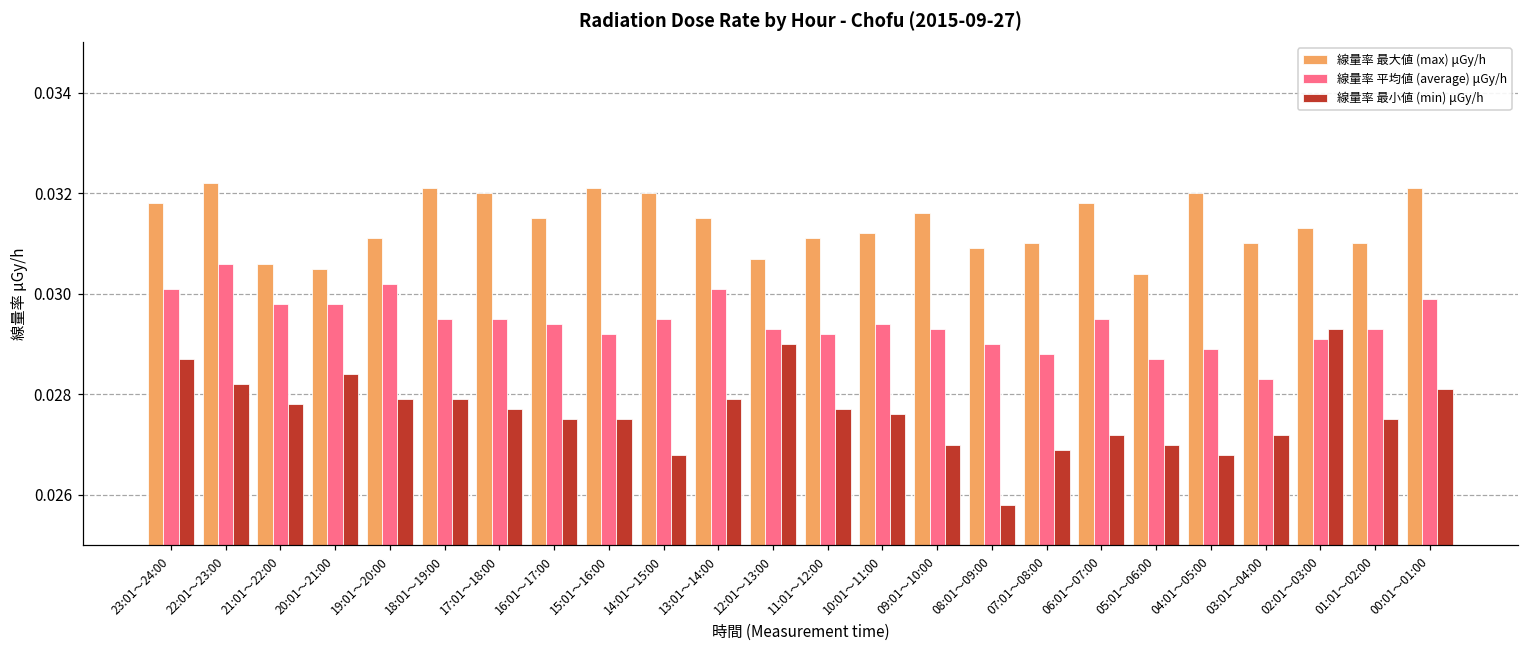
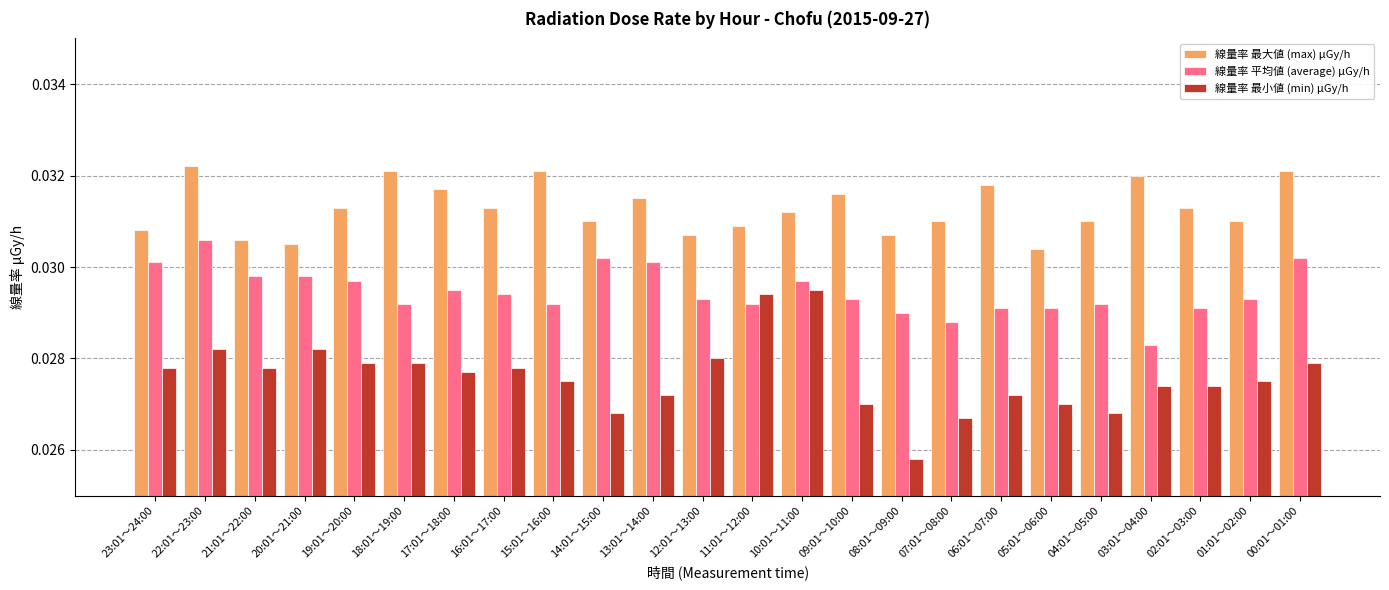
  {
    "線量率 最大値 (max) μGy/h": {
-     "23:01～24:00": 0.0318,
+     "23:01～24:00": 0.0308,
      "22:01～23:00": 0.0322,
      "21:01～22:00": 0.0306,
      "20:01～21:00": 0.0305,
-     "19:01～20:00": 0.0311,
+     "19:01～20:00": 0.0313,
      "18:01～19:00": 0.0321,
-     "17:01～18:00": 0.0320,
-     "16:01～17:00": 0.0315,
+     "17:01～18:00": 0.0317,
+     "16:01～17:00": 0.0313,
      "15:01～16:00": 0.0321,
-     "14:01～15:00": 0.032,
+     "14:01～15:00": 0.031,
      "13:01～14:00": 0.0315,
      "12:01～13:00": 0.0307,
-     "11:01～12:00": 0.0311,
+     "11:01～12:00": 0.0309,
      "10:01～11:00": 0.0312,
      "09:01～10:00": 0.0316,
-     "08:01～09:00": 0.0309,
+     "08:01～09:00": 0.0307,
      "07:01～08:00": 0.0310,
      "06:01～07:00": 0.0318,
      "05:01～06:00": 0.0304,
-     "04:01～05:00": 0.032,
-     "03:01～04:00": 0.031,
+     "04:01～05:00": 0.031,
+     "03:01～04:00": 0.032,
      "02:01～03:00": 0.0313,
      "01:01～02:00": 0.0310,
      "00:01～01:00": 0.0321
    },
    "線量率 平均値 (average) μGy/h": {
      "23:01～24:00": 0.0301,
      "22:01～23:00": 0.0306,
      "21:01～22:00": 0.0298,
      "20:01～21:00": 0.0298,
-     "19:01～20:00": 0.0302,
-     "18:01～19:00": 0.0295,
+     "19:01～20:00": 0.0297,
+     "18:01～19:00": 0.0292,
      "17:01～18:00": 0.0295,
      "16:01～17:00": 0.0294,
      "15:01～16:00": 0.0292,
-     "14:01～15:00": 0.0295,
+     "14:01～15:00": 0.0302,
      "13:01～14:00": 0.0301,
      "12:01～13:00": 0.0293,
      "11:01～12:00": 0.0292,
-     "10:01～11:00": 0.0294,
+     "10:01～11:00": 0.0297,
      "09:01～10:00": 0.0293,
      "08:01～09:00": 0.0290,
      "07:01～08:00": 0.0288,
-     "06:01～07:00": 0.0295,
-     "05:01～06:00": 0.0287,
-     "04:01～05:00": 0.0289,
+     "06:01～07:00": 0.0291,
+     "05:01～06:00": 0.0291,
+     "04:01～05:00": 0.0292,
      "03:01～04:00": 0.0283,
      "02:01～03:00": 0.0291,
      "01:01～02:00": 0.0293,
-     "00:01～01:00": 0.0299
+     "00:01～01:00": 0.0302
    },
    "線量率 最小値 (min) μGy/h": {
-     "23:01～24:00": 0.0287,
+     "23:01～24:00": 0.0278,
      "22:01～23:00": 0.0282,
      "21:01～22:00": 0.0278,
-     "20:01～21:00": 0.0284,
+     "20:01～21:00": 0.0282,
      "19:01～20:00": 0.0279,
      "18:01～19:00": 0.0279,
      "17:01～18:00": 0.0277,
-     "16:01～17:00": 0.0275,
+     "16:01～17:00": 0.0278,
      "15:01～16:00": 0.0275,
      "14:01～15:00": 0.0268,
-     "13:01～14:00": 0.0279,
-     "12:01～13:00": 0.029,
-     "11:01～12:00": 0.0277,
-     "10:01～11:00": 0.0276,
+     "13:01～14:00": 0.0272,
+     "12:01～13:00": 0.028,
+     "11:01～12:00": 0.0294,
+     "10:01～11:00": 0.0295,
      "09:01～10:00": 0.0270,
      "08:01～09:00": 0.0258,
-     "07:01～08:00": 0.0269,
+     "07:01～08:00": 0.0267,
      "06:01～07:00": 0.0272,
      "05:01～06:00": 0.0270,
      "04:01～05:00": 0.0268,
-     "03:01～04:00": 0.0272,
-     "02:01～03:00": 0.0293,
+     "03:01～04:00": 0.0274,
+     "02:01～03:00": 0.0274,
      "01:01～02:00": 0.0275,
-     "00:01～01:00": 0.0281
+     "00:01～01:00": 0.0279
    }
  }
